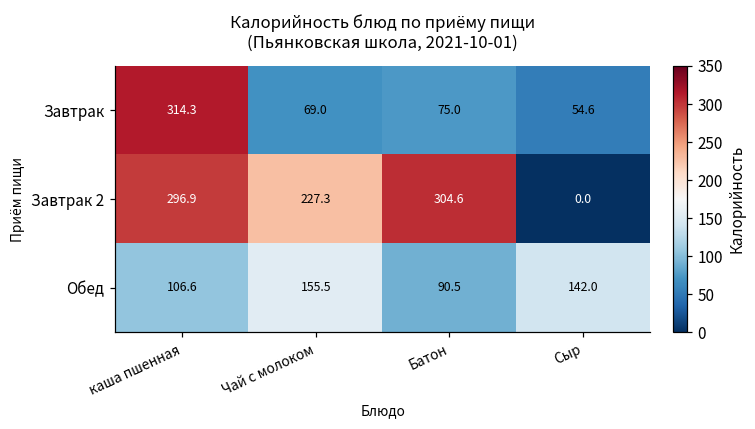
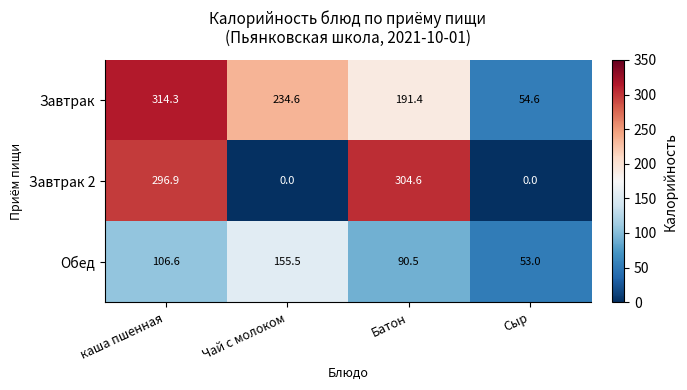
  {
    "Завтрак": {
      "каша пшенная": 314.3,
-     "Чай с молоком": 69.0,
-     "Батон": 75.0,
+     "Чай с молоком": 234.6,
+     "Батон": 191.4,
      "Сыр": 54.6
    },
    "Завтрак 2": {
      "каша пшенная": 296.9,
-     "Чай с молоком": 227.3,
+     "Чай с молоком": 0.0,
      "Батон": 304.6,
      "Сыр": 0.0
    },
    "Обед": {
      "каша пшенная": 106.6,
      "Чай с молоком": 155.5,
      "Батон": 90.5,
-     "Сыр": 142.0
+     "Сыр": 53.0
    }
  }
